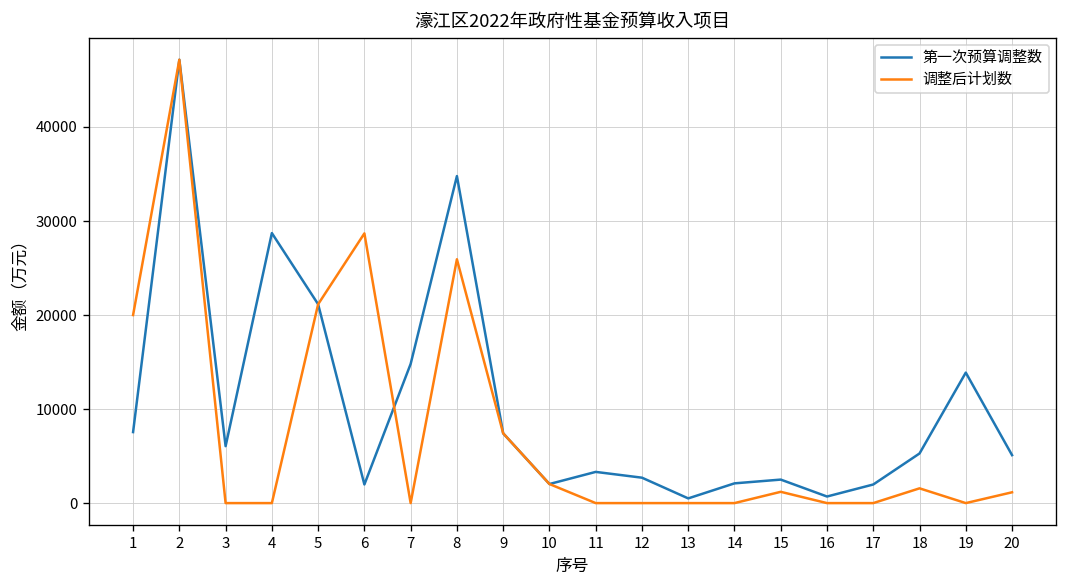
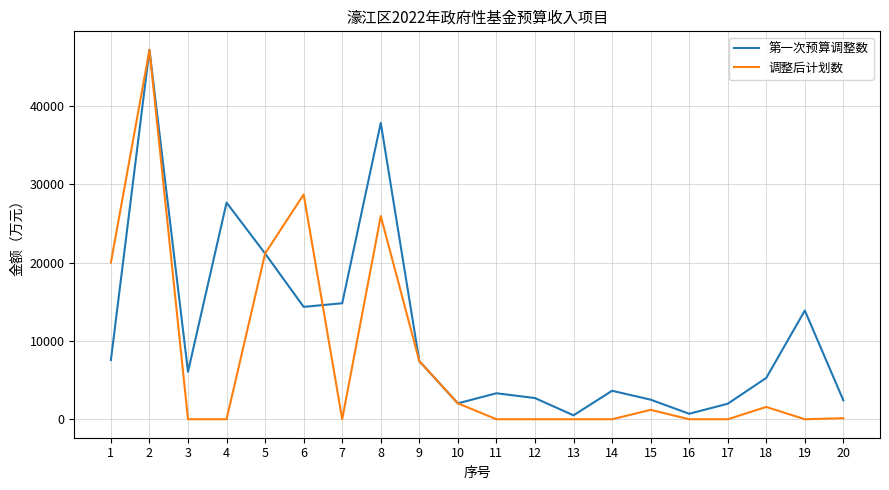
  {
    "第一次预算调整数": {
      "1": 8000,
      "3": 6000,
-     "4": 29000,
-     "6": 2000,
+     "4": 28000,
+     "6": 14000,
      "7": 15000,
-     "8": 35000,
+     "8": 38000,
      "11": 3000,
      "12": 3000,
      "13": 1000,
-     "14": 2000,
+     "14": 4000,
      "15": 3000,
      "16": 1000,
      "17": 2000,
      "18": 5000,
      "19": 14000,
-     "20": 5000
+     "20": 2000
    },
    "调整后计划数": {
      "1": 20000,
      "3": 0,
      "4": 0,
      "6": 29000,
      "7": 0,
      "8": 26000,
      "11": 0,
      "12": 0,
      "13": 0,
      "14": 0,
      "15": 1000,
      "16": 0,
      "17": 0,
      "18": 2000,
      "19": 0,
-     "20": 1000
+     "20": 0
    }
  }
